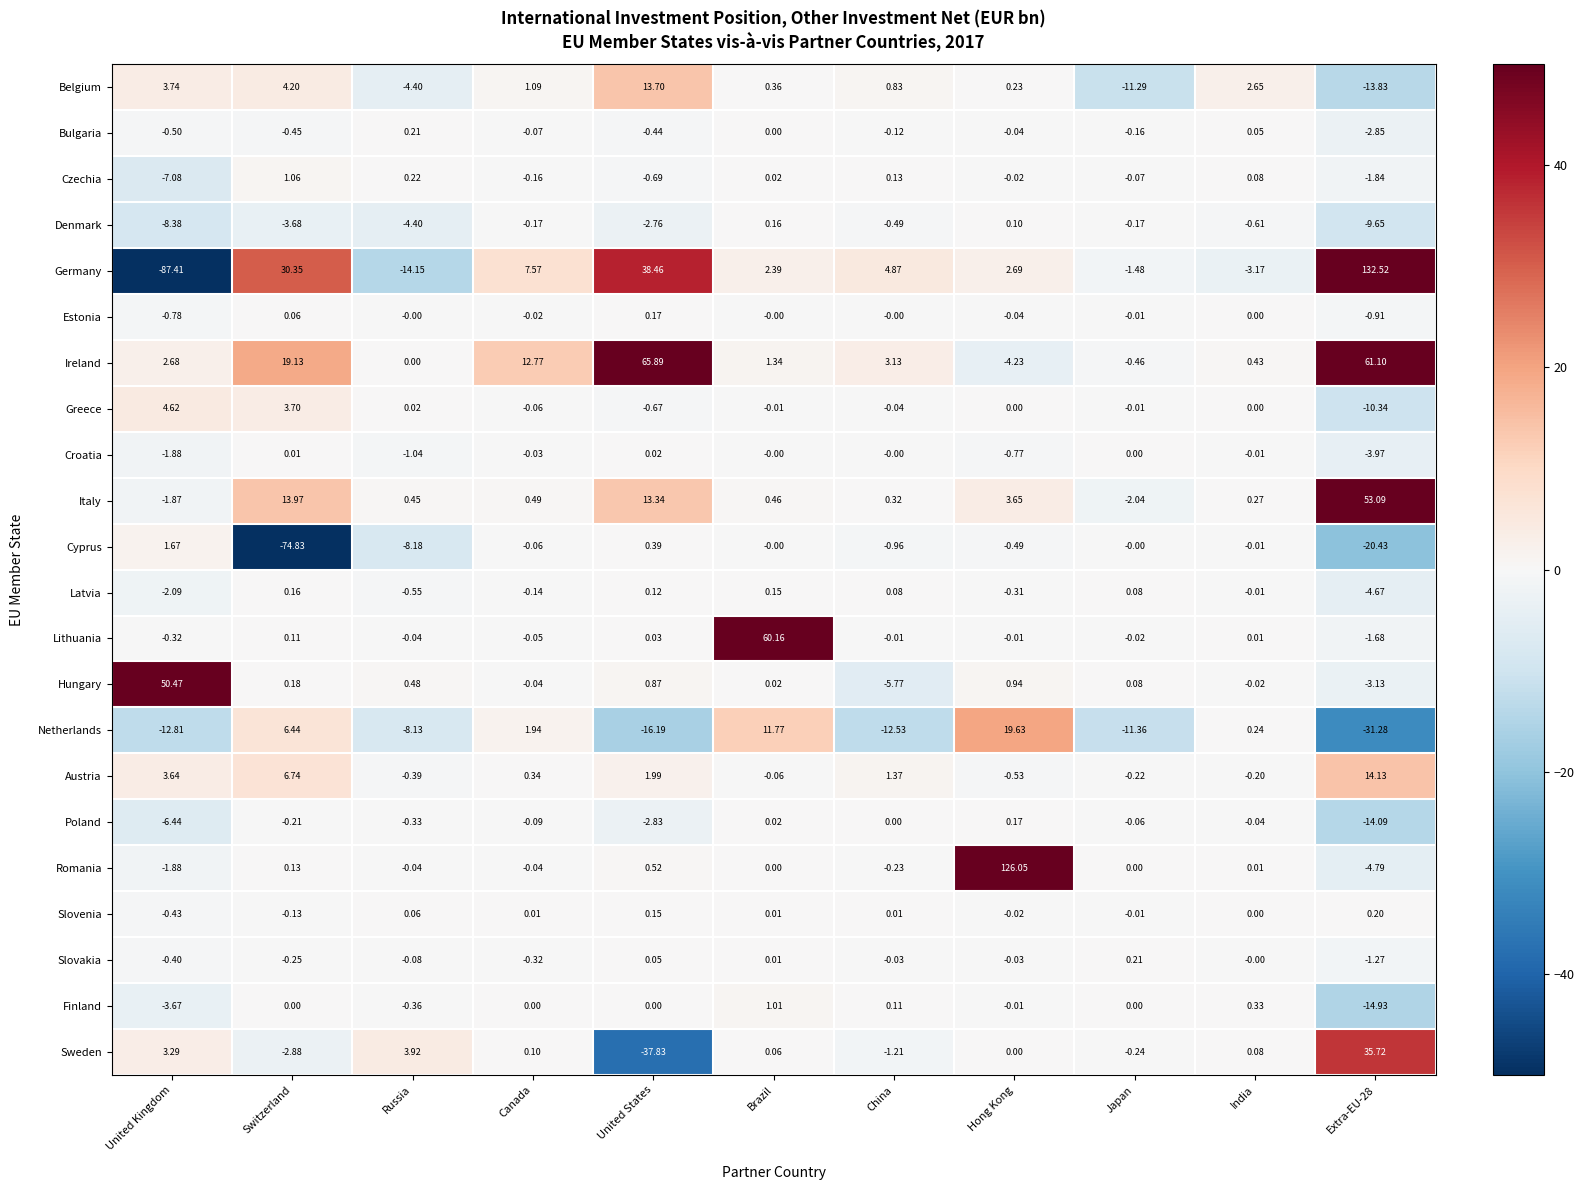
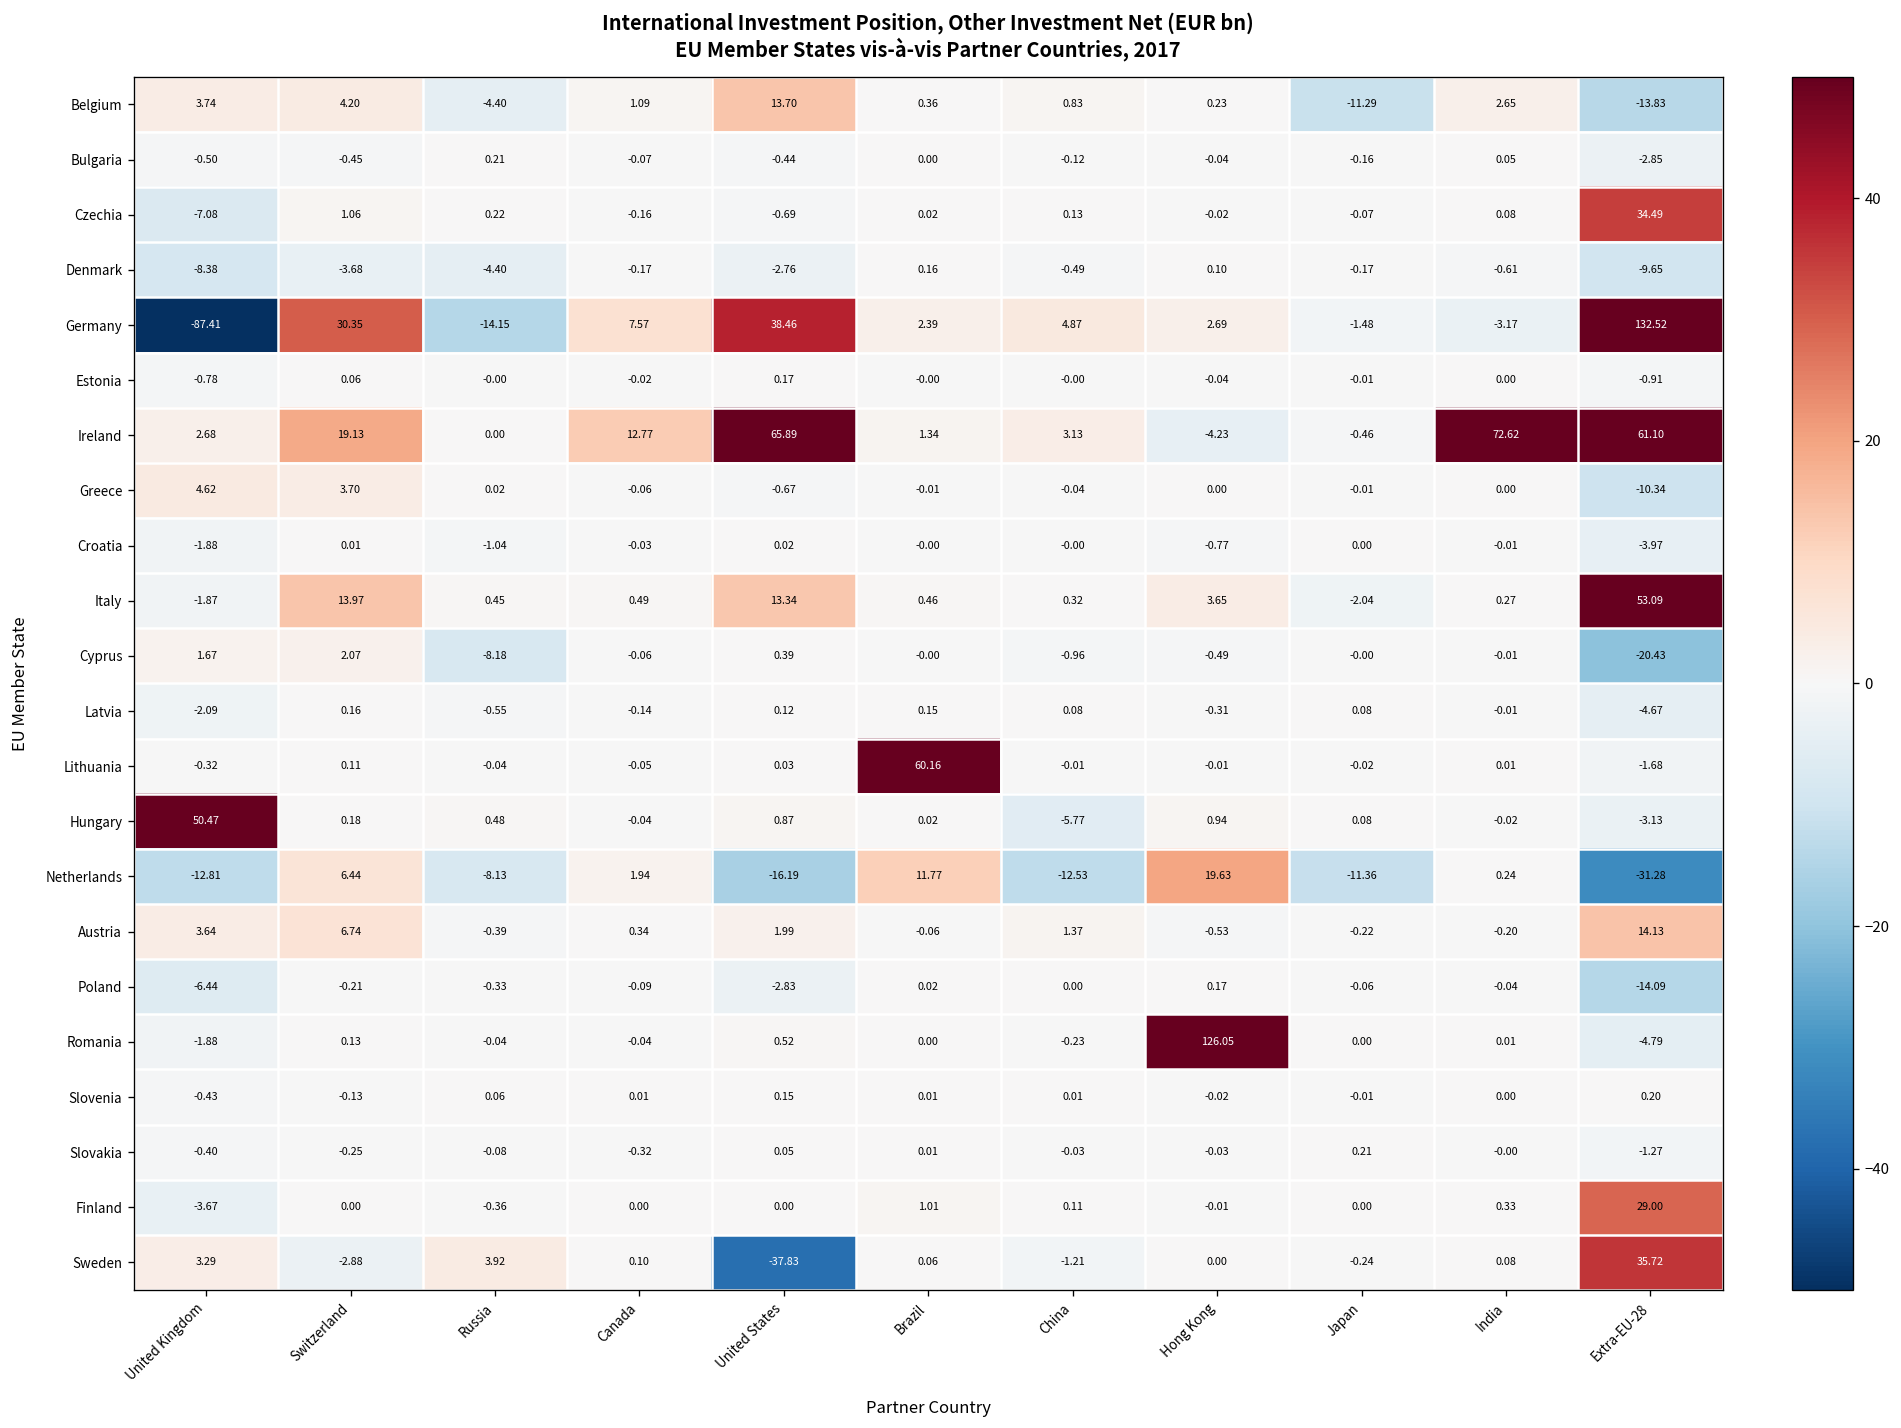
  {
    "Czechia": {
      "United Kingdom": -7.08,
      "Switzerland": 1.06,
      "Russia": 0.22,
      "Canada": -0.16,
      "United States": -0.69,
      "Brazil": 0.02,
      "China": 0.13,
      "Hong Kong": -0.02,
      "Japan": -0.07,
      "India": 0.08,
-     "Extra-EU-28": -1.84
+     "Extra-EU-28": 34.49
    },
    "Ireland": {
      "United Kingdom": 2.68,
      "Switzerland": 19.13,
      "Russia": 0.00,
      "Canada": 12.77,
      "United States": 65.89,
      "Brazil": 1.34,
      "China": 3.13,
      "Hong Kong": -4.23,
      "Japan": -0.46,
-     "India": 0.43,
+     "India": 72.62,
      "Extra-EU-28": 61.10
    },
    "Cyprus": {
      "United Kingdom": 1.67,
-     "Switzerland": -74.83,
+     "Switzerland": 2.07,
      "Russia": -8.18,
      "Canada": -0.06,
      "United States": 0.39,
      "Brazil": -0.00,
      "China": -0.96,
      "Hong Kong": -0.49,
      "Japan": -0.00,
      "India": -0.01,
      "Extra-EU-28": -20.43
    },
    "Finland": {
      "United Kingdom": -3.67,
      "Switzerland": 0.00,
      "Russia": -0.36,
      "Canada": 0.00,
      "United States": 0.00,
      "Brazil": 1.01,
      "China": 0.11,
      "Hong Kong": -0.01,
      "Japan": 0.00,
      "India": 0.33,
-     "Extra-EU-28": -14.93
+     "Extra-EU-28": 29.00
    }
  }
